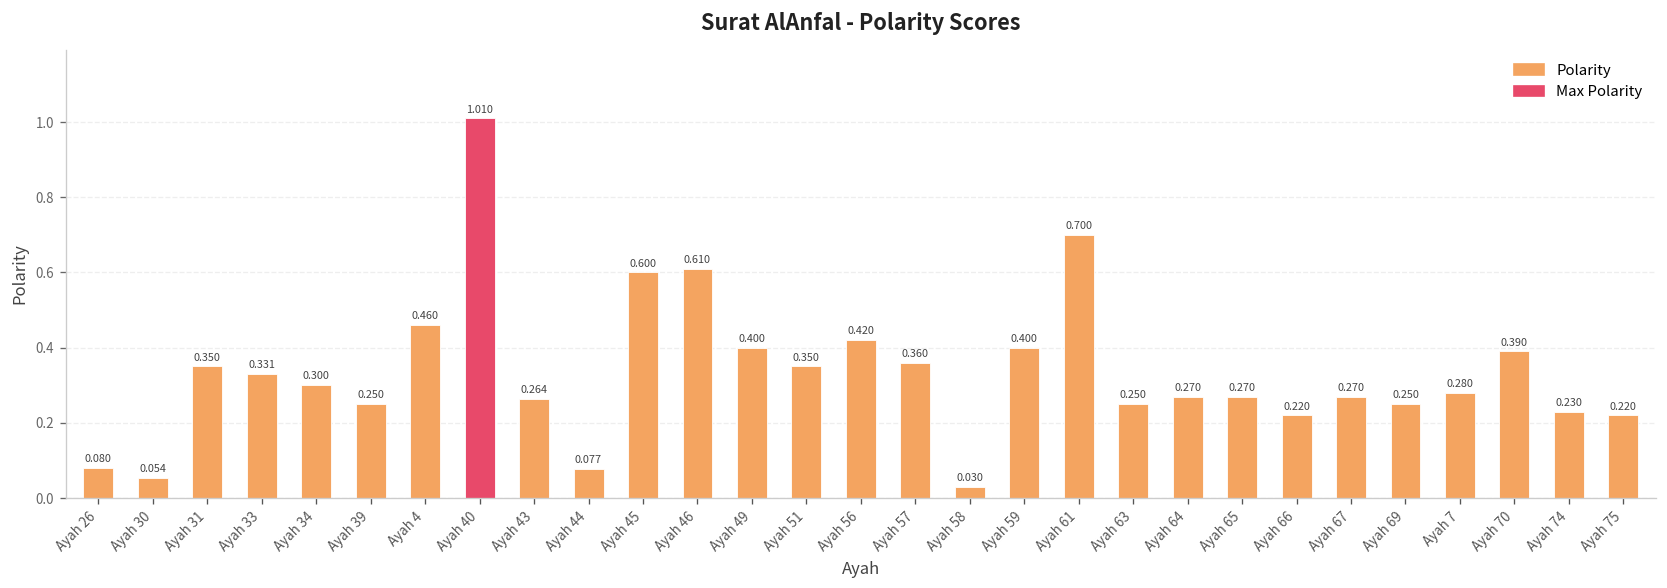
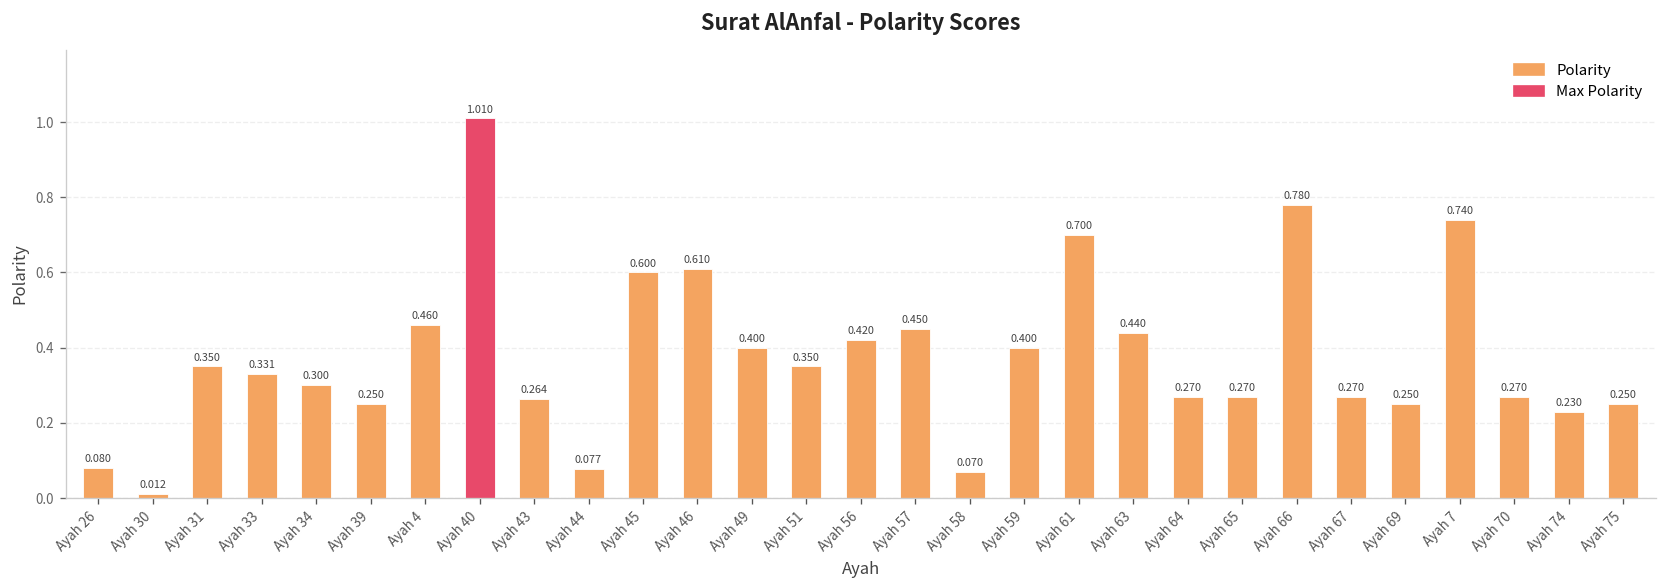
  {
    "Ayah 26": 0.080,
-   "Ayah 30": 0.054,
+   "Ayah 30": 0.012,
    "Ayah 31": 0.350,
    "Ayah 33": 0.331,
    "Ayah 34": 0.300,
    "Ayah 39": 0.250,
    "Ayah 4": 0.460,
    "Ayah 40": 1.010,
    "Ayah 43": 0.264,
    "Ayah 44": 0.077,
    "Ayah 45": 0.600,
    "Ayah 46": 0.610,
    "Ayah 49": 0.400,
    "Ayah 51": 0.350,
    "Ayah 56": 0.420,
-   "Ayah 57": 0.360,
-   "Ayah 58": 0.030,
+   "Ayah 57": 0.450,
+   "Ayah 58": 0.070,
    "Ayah 59": 0.400,
    "Ayah 61": 0.700,
-   "Ayah 63": 0.250,
+   "Ayah 63": 0.440,
    "Ayah 64": 0.270,
    "Ayah 65": 0.270,
-   "Ayah 66": 0.220,
+   "Ayah 66": 0.780,
    "Ayah 67": 0.270,
    "Ayah 69": 0.250,
-   "Ayah 7": 0.280,
-   "Ayah 70": 0.390,
+   "Ayah 7": 0.740,
+   "Ayah 70": 0.270,
    "Ayah 74": 0.230,
-   "Ayah 75": 0.220
+   "Ayah 75": 0.250
  }
